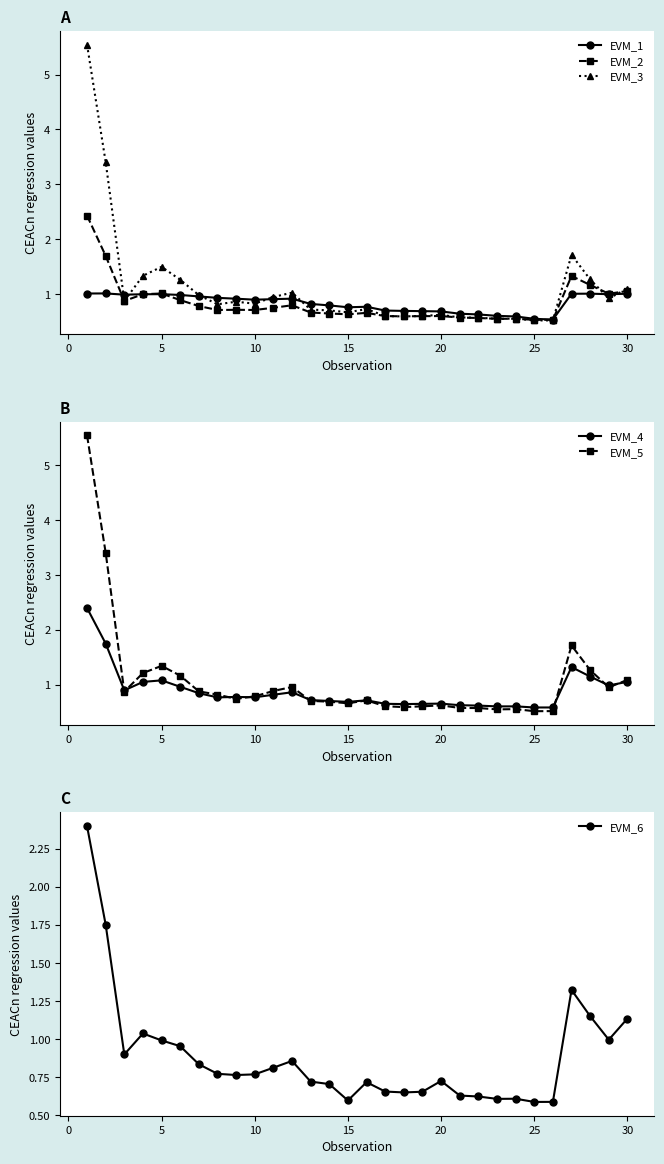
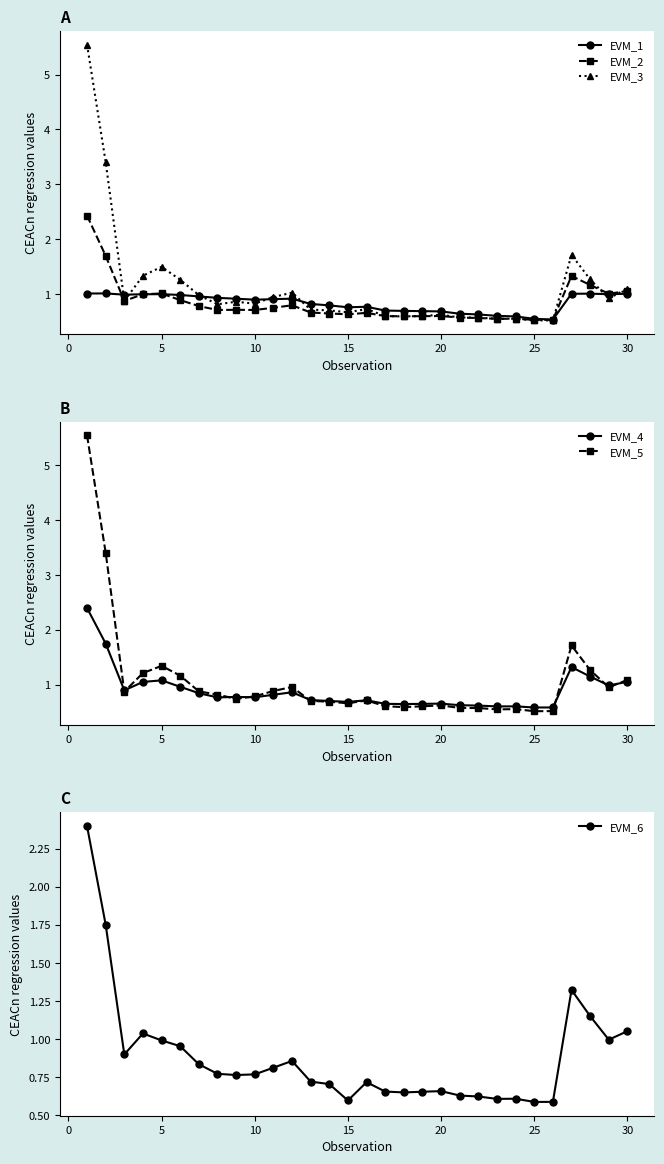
  {
    "C": {
      "5": 0.99,
      "10": 0.77,
      "15": 0.60,
-     "20": 0.73,
+     "20": 0.66,
      "25": 0.59,
-     "30": 1.14
+     "30": 1.05
    }
  }
